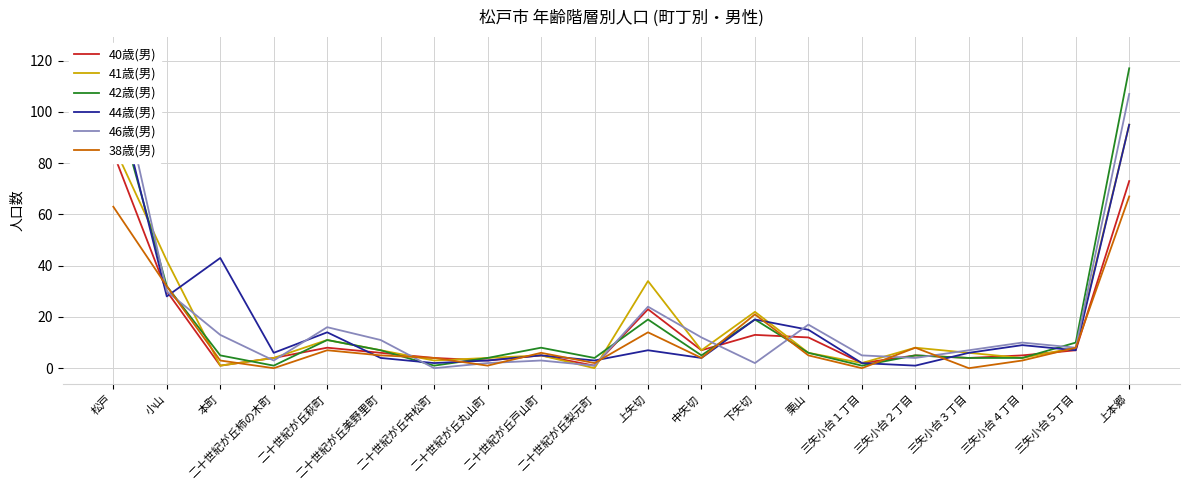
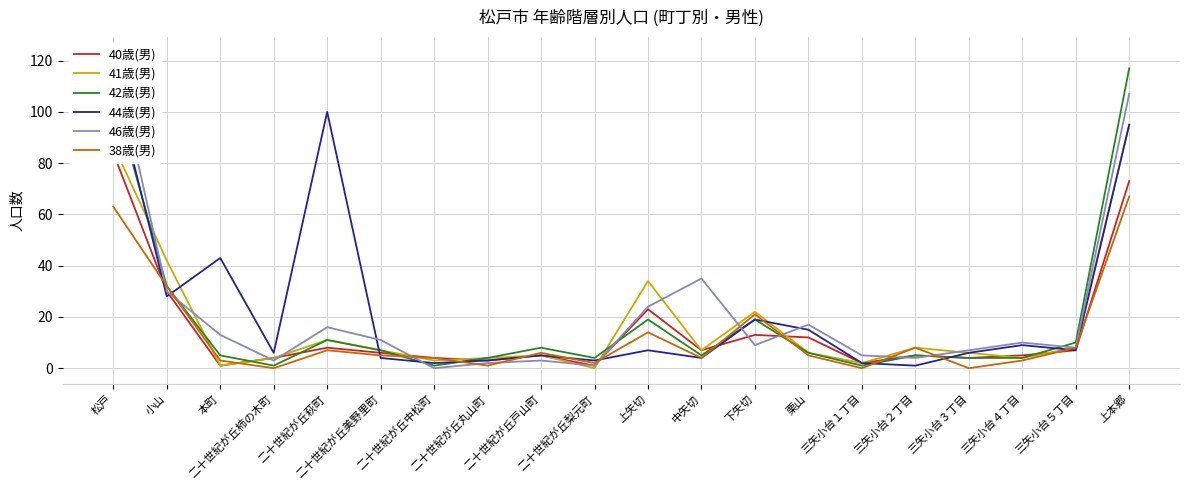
  {
    "40歳(男)": {
      "二十世紀が丘萩町": 8,
      "下矢切": 13,
      "栗山": 12,
      "上本郷": 73
    },
    "41歳(男)": {
      "小山": 42,
      "二十世紀が丘中松町": 3,
      "二十世紀が丘梨元町": 0,
      "上矢切": 34,
      "下矢切": 22
    },
    "42歳(男)": {
      "本町": 5,
      "二十世紀が丘柿の木町": 1,
      "二十世紀が丘戸山町": 8,
      "二十世紀が丘梨元町": 4,
      "上矢切": 19,
      "三矢小台５丁目": 10,
      "上本郷": 117
    },
    "44歳(男)": {
      "小山": 28,
      "本町": 43,
      "二十世紀が丘柿の木町": 6,
-     "二十世紀が丘萩町": 14,
+     "二十世紀が丘萩町": 100,
      "二十世紀が丘梨元町": 3,
      "上矢切": 7,
      "栗山": 15,
      "三矢小台２丁目": 1
    },
    "46歳(男)": {
      "本町": 13,
      "二十世紀が丘柿の木町": 3,
      "二十世紀が丘萩町": 16,
      "二十世紀が丘美野里町": 11,
      "二十世紀が丘中松町": 0,
      "二十世紀が丘戸山町": 3,
-     "中矢切": 12,
-     "下矢切": 2,
+     "中矢切": 35,
+     "下矢切": 9,
      "栗山": 17,
      "三矢小台１丁目": 5,
      "上本郷": 107
    },
    "38歳(男)": {
      "松戸": 63,
      "本町": 3,
      "二十世紀が丘柿の木町": 0,
      "二十世紀が丘萩町": 7,
      "二十世紀が丘戸山町": 6,
      "上矢切": 14,
      "下矢切": 21,
      "栗山": 5,
      "三矢小台１丁目": 0,
      "三矢小台３丁目": 0,
      "三矢小台４丁目": 3,
      "上本郷": 67
    }
  }
